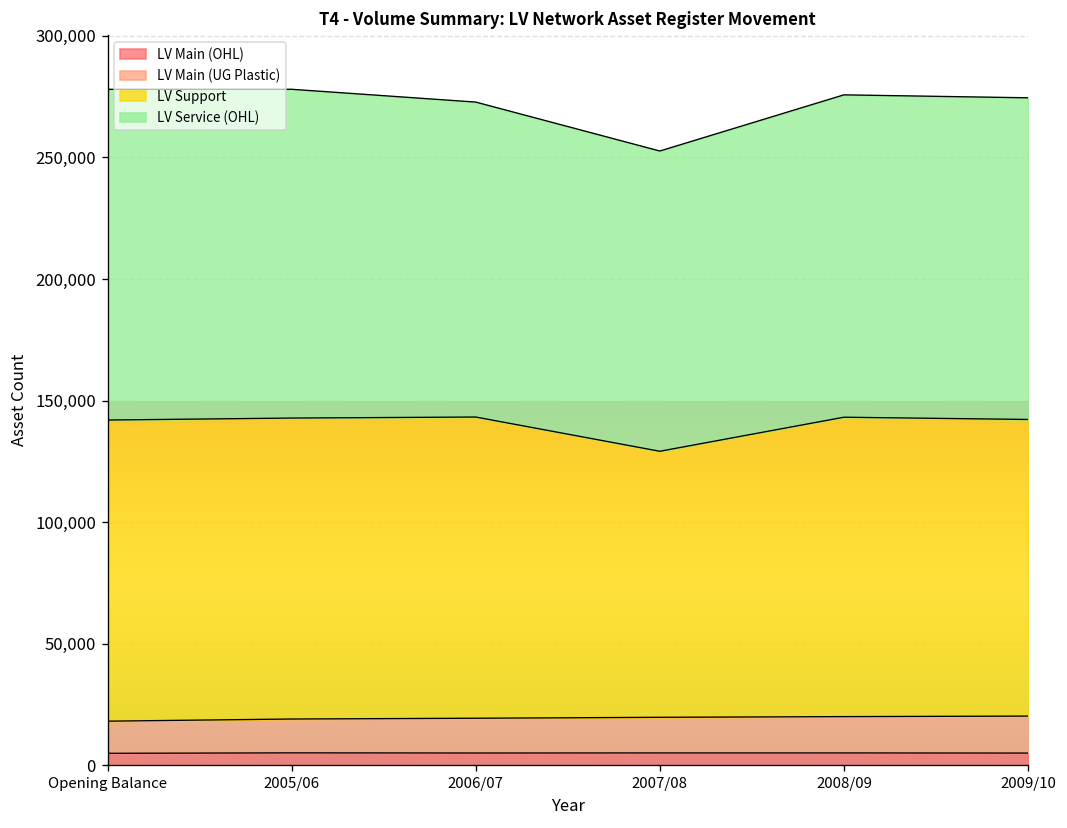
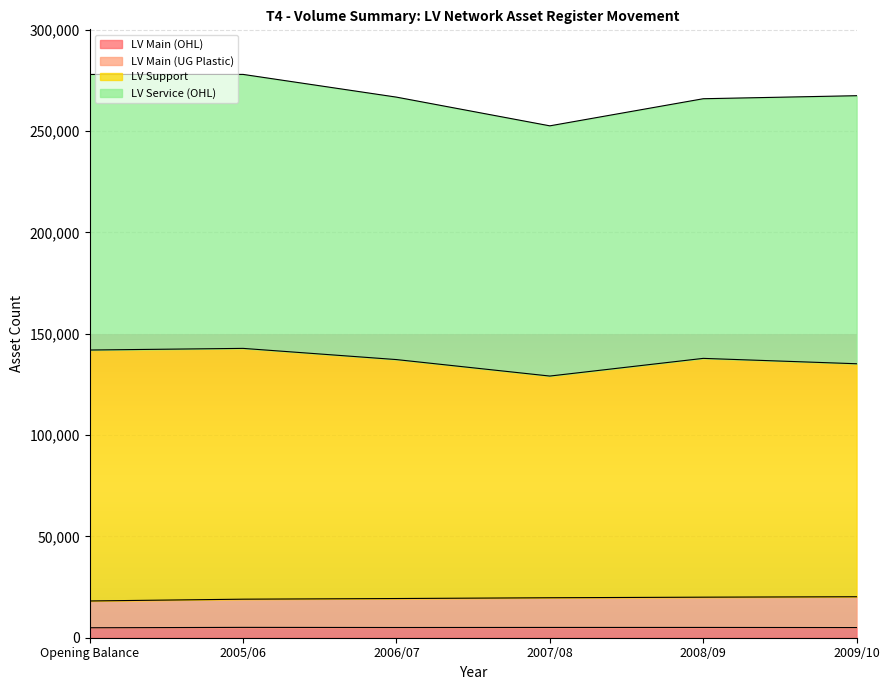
  {
    "LV Support": {
      "Opening Balance": "124,000",
      "2005/06": "124,000",
-     "2006/07": "124,000",
+     "2006/07": "118,000",
      "2007/08": "109,000",
-     "2008/09": "123,000",
-     "2009/10": "122,000"
+     "2008/09": "118,000",
+     "2009/10": "115,000"
    },
    "LV Service (OHL)": {
      "Opening Balance": "136,000",
      "2005/06": "135,000",
      "2006/07": "130,000",
      "2007/08": "123,000",
-     "2008/09": "133,000",
+     "2008/09": "128,000",
      "2009/10": "132,000"
    }
  }
